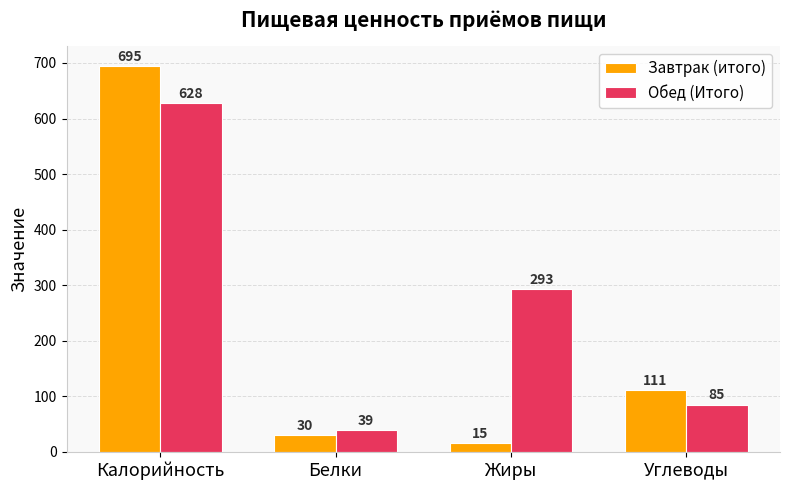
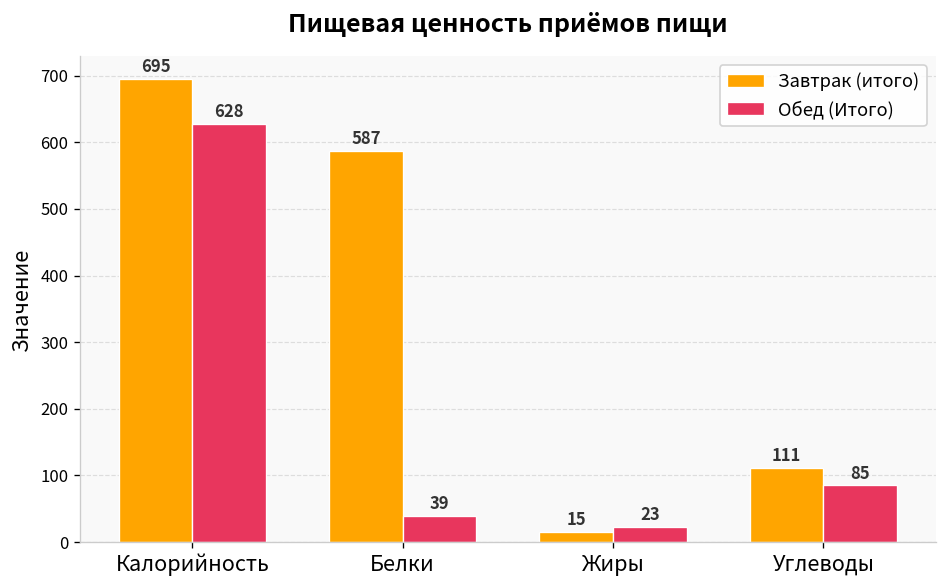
  {
    "Завтрак (итого)": {
      "Калорийность": 695,
-     "Белки": 30,
+     "Белки": 587,
      "Жиры": 15,
      "Углеводы": 111
    },
    "Обед (Итого)": {
      "Калорийность": 628,
      "Белки": 39,
-     "Жиры": 293,
+     "Жиры": 23,
      "Углеводы": 85
    }
  }
